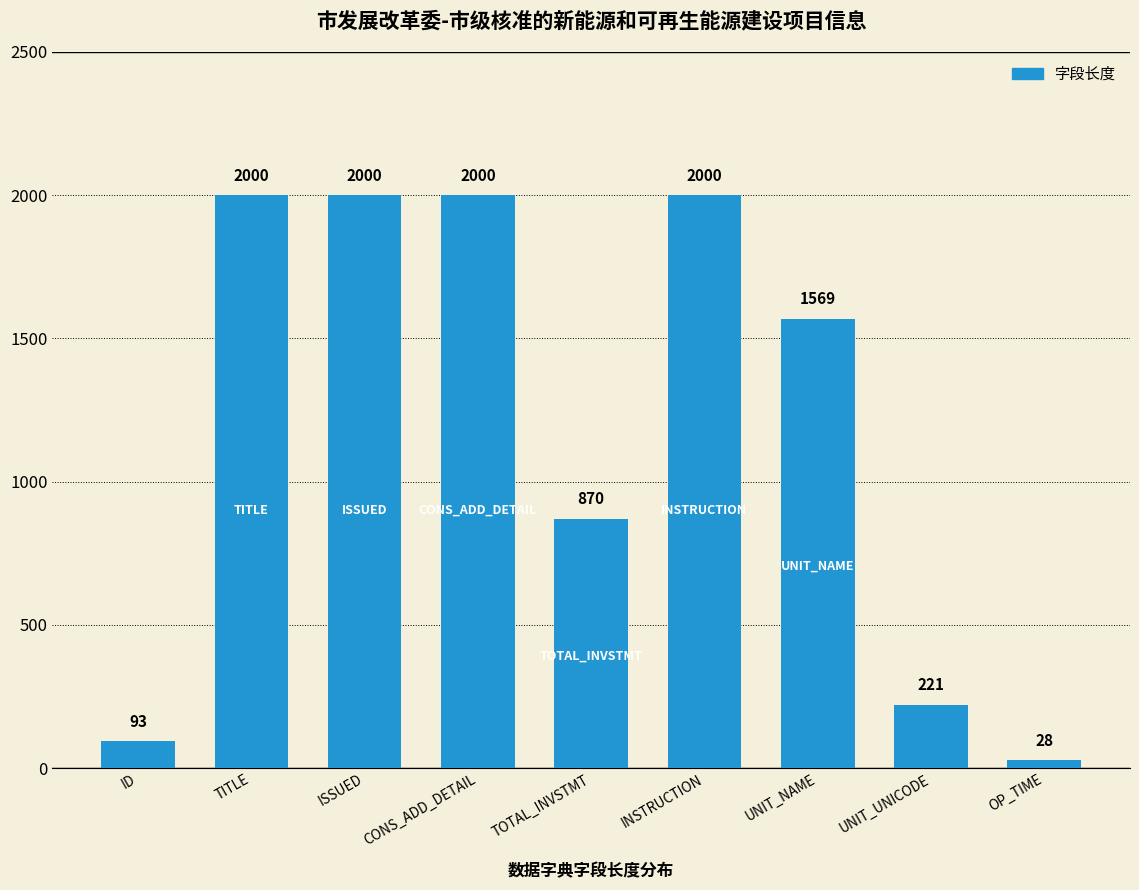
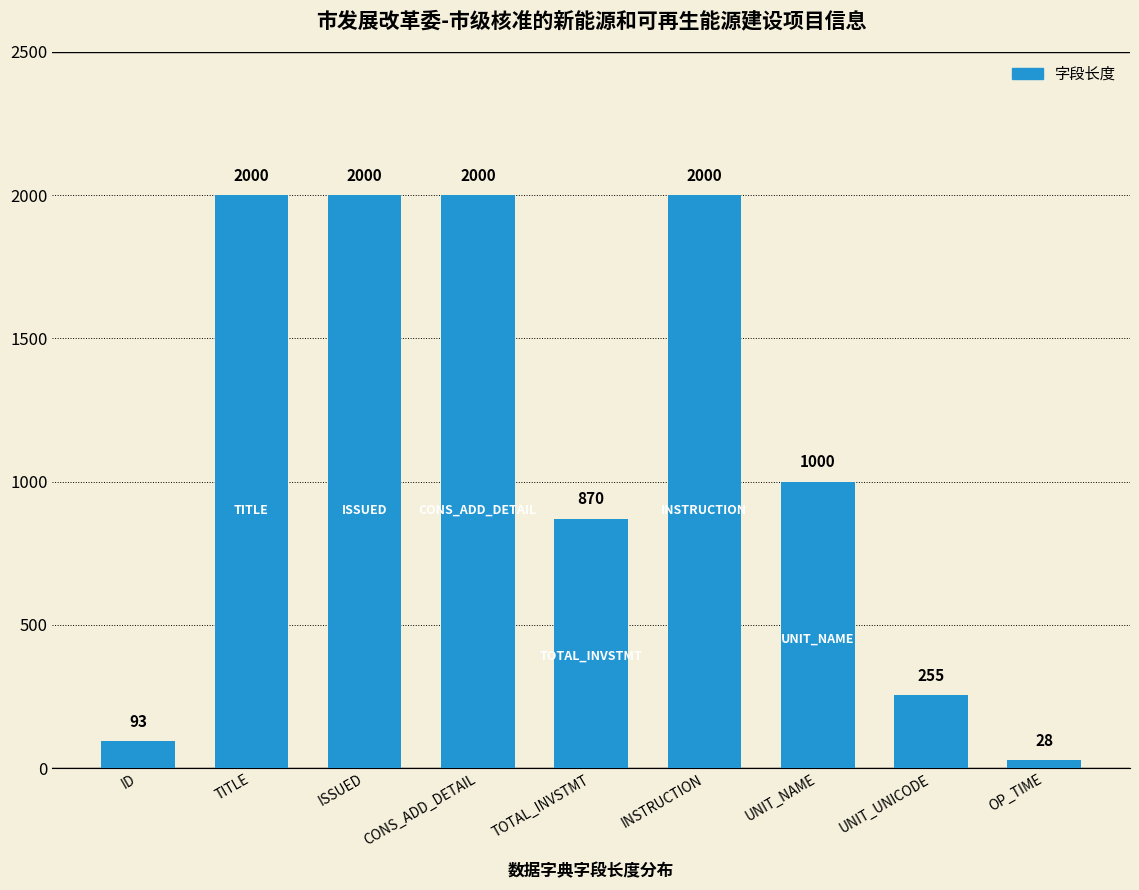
  {
    "ID": 93,
    "TITLE": 2000,
    "ISSUED": 2000,
    "CONS_ADD_DETAIL": 2000,
    "TOTAL_INVSTMT": 870,
    "INSTRUCTION": 2000,
-   "UNIT_NAME": 1569,
-   "UNIT_UNICODE": 221,
+   "UNIT_NAME": 1000,
+   "UNIT_UNICODE": 255,
    "OP_TIME": 28
  }
